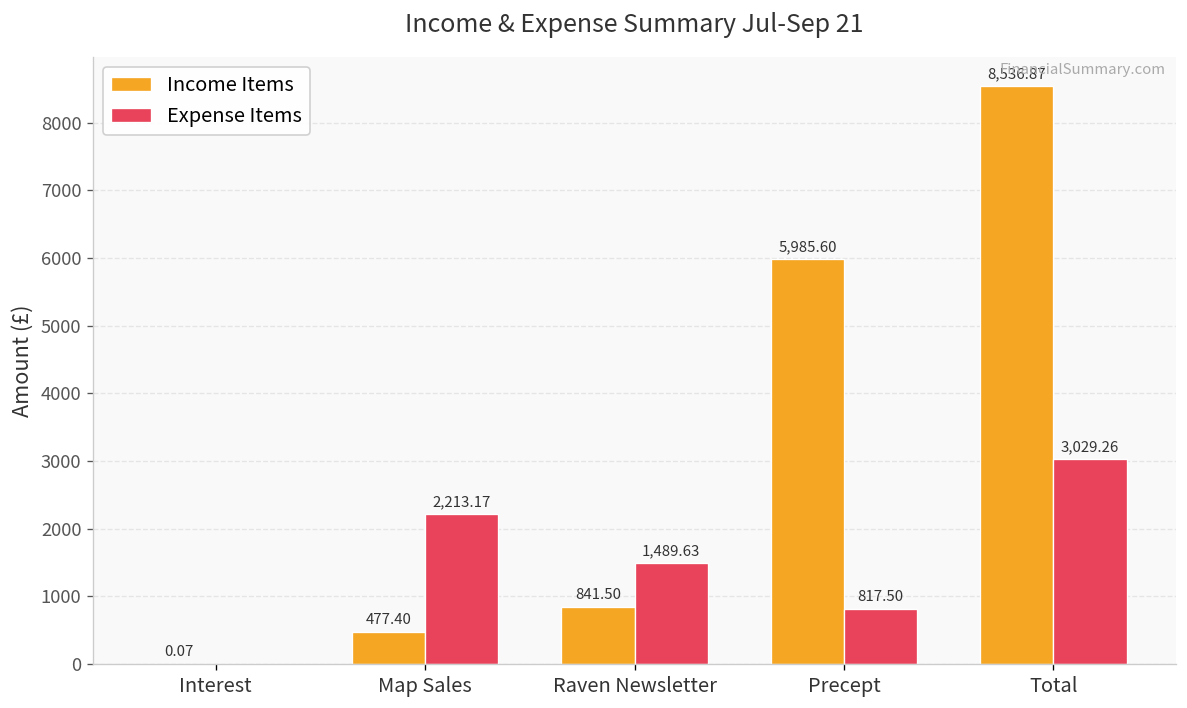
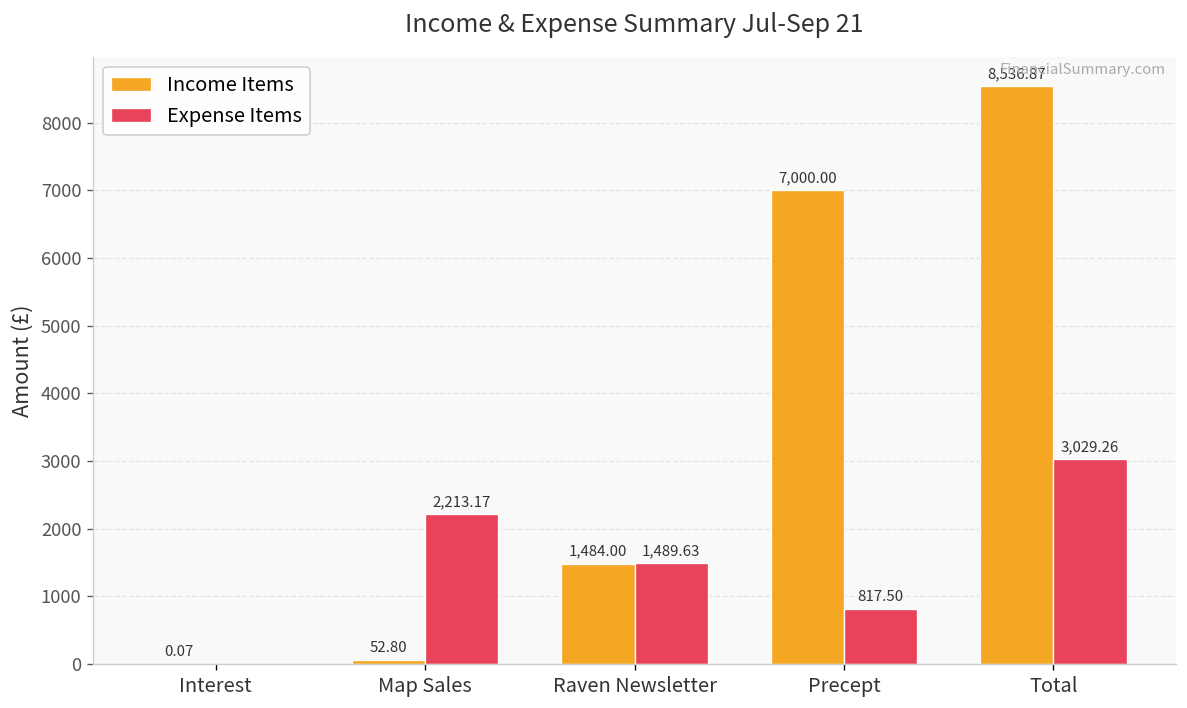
  {
    "Income Items": {
      "Interest": "0.07",
-     "Map Sales": "477.40",
-     "Raven Newsletter": "841.50",
-     "Precept": "5,985.60"
+     "Map Sales": "52.80",
+     "Raven Newsletter": "1,484.00",
+     "Precept": "7,000.00"
    },
    "Expense Items": {
      "Map Sales": "2,213.17",
      "Raven Newsletter": "1,489.63",
      "Precept": "817.50",
      "Total": "3,029.26"
    }
  }
